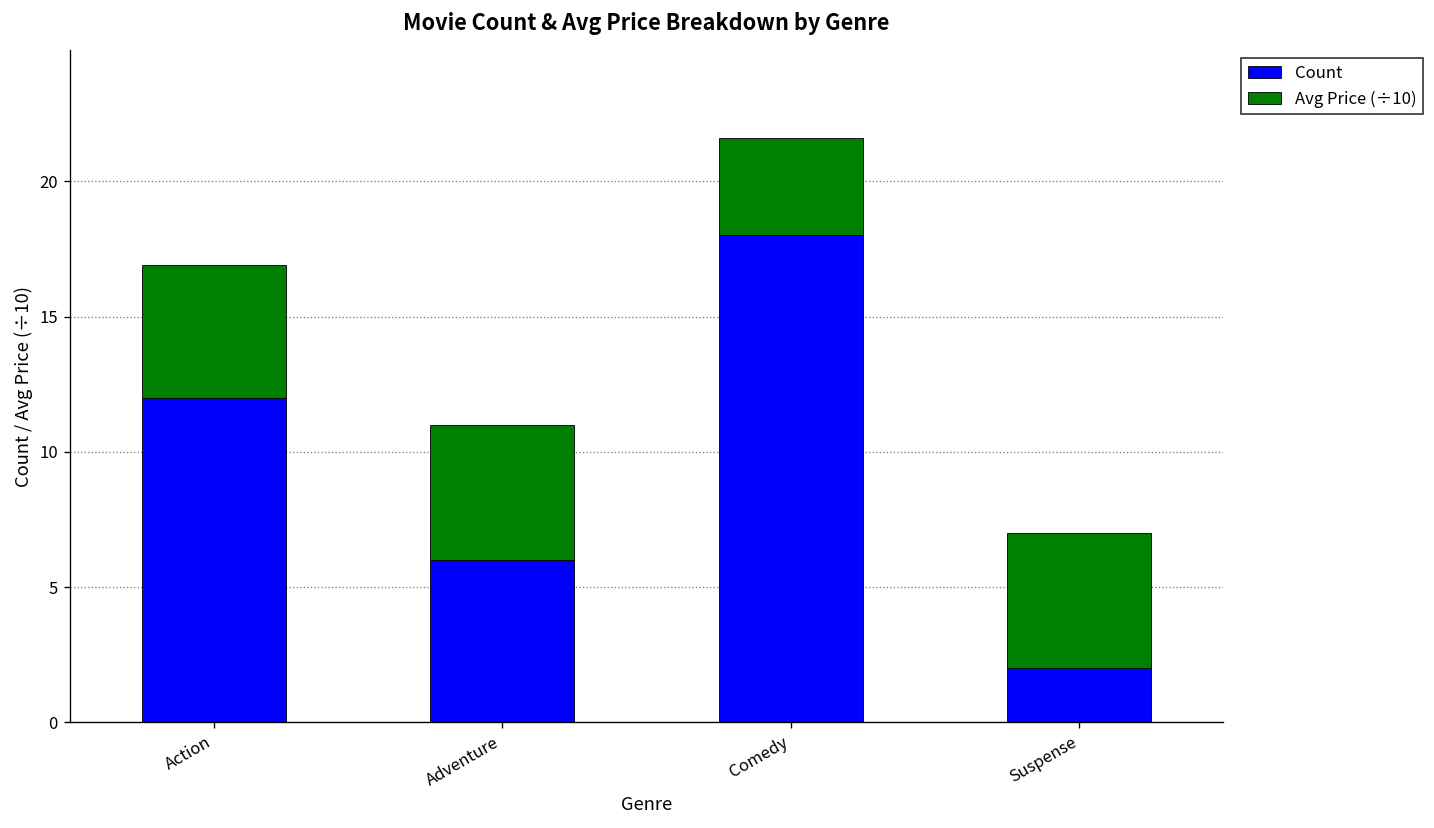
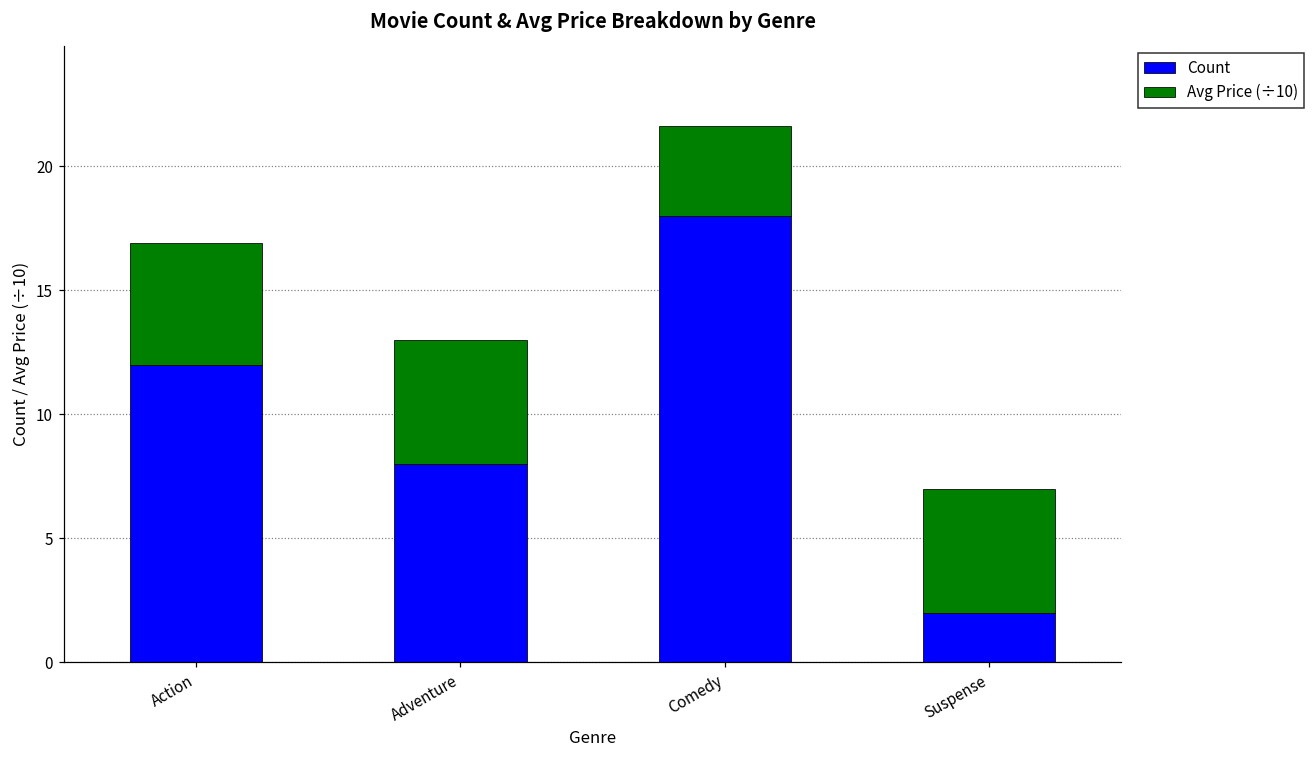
  {
    "Count": {
      "Action": 12,
-     "Adventure": 6,
+     "Adventure": 8,
      "Comedy": 18,
      "Suspense": 2
    },
    "Avg Price (÷10)": {
      "Action": 5,
      "Adventure": 5,
      "Comedy": 3.6,
      "Suspense": 5
    }
  }
